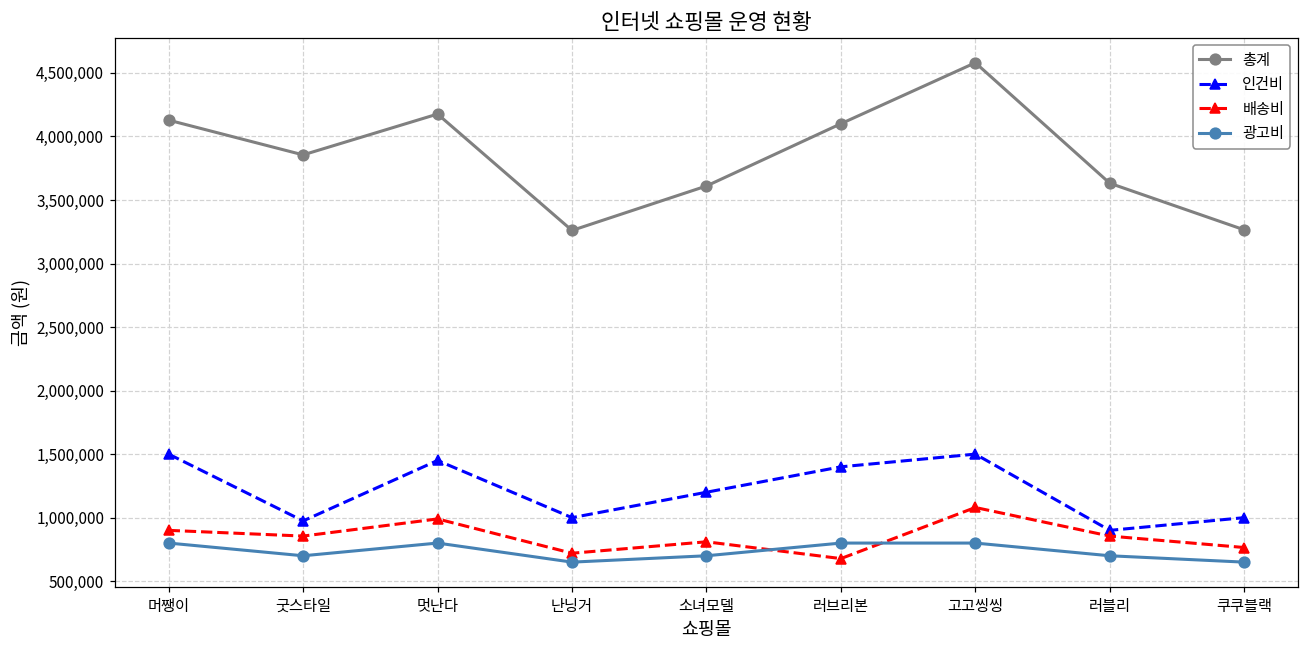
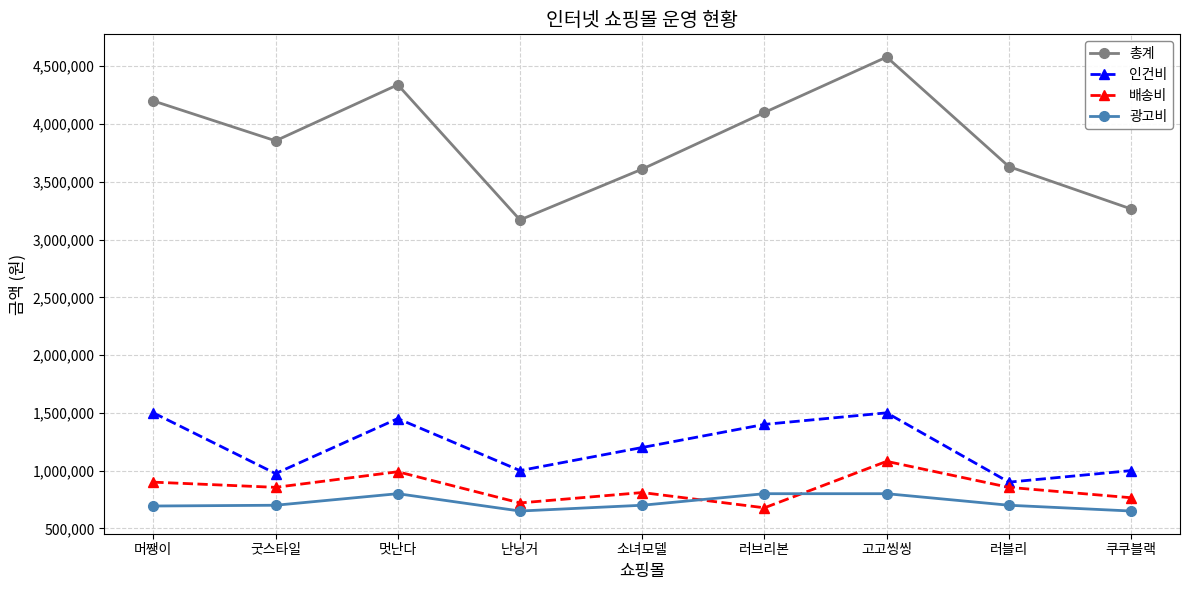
  {
    "총계": {
-     "머쨍이": "4,130,000",
+     "머쨍이": "4,200,000",
      "굿스타일": "3,850,000",
-     "멋난다": "4,180,000",
-     "난닝거": "3,260,000",
+     "멋난다": "4,340,000",
+     "난닝거": "3,170,000",
      "소녀모델": "3,610,000",
      "러브리본": "4,100,000",
      "고고씽씽": "4,580,000",
      "러블리": "3,630,000",
      "쿠쿠블랙": "3,270,000"
    },
    "인건비": {
      "머쨍이": "1,500,000",
      "굿스타일": "970,000",
      "멋난다": "1,450,000",
      "난닝거": "1,000,000",
      "소녀모델": "1,200,000",
      "러브리본": "1,400,000",
      "고고씽씽": "1,500,000",
      "러블리": "900,000",
      "쿠쿠블랙": "1,000,000"
    },
    "배송비": {
      "머쨍이": "900,000",
      "굿스타일": "860,000",
      "멋난다": "990,000",
      "난닝거": "720,000",
      "소녀모델": "810,000",
      "러브리본": "680,000",
      "고고씽씽": "1,080,000",
      "러블리": "860,000",
      "쿠쿠블랙": "770,000"
    },
    "광고비": {
-     "머쨍이": "800,000",
+     "머쨍이": "690,000",
      "굿스타일": "700,000",
      "멋난다": "800,000",
      "난닝거": "650,000",
      "소녀모델": "700,000",
      "러브리본": "800,000",
      "고고씽씽": "800,000",
      "러블리": "700,000",
      "쿠쿠블랙": "650,000"
    }
  }
